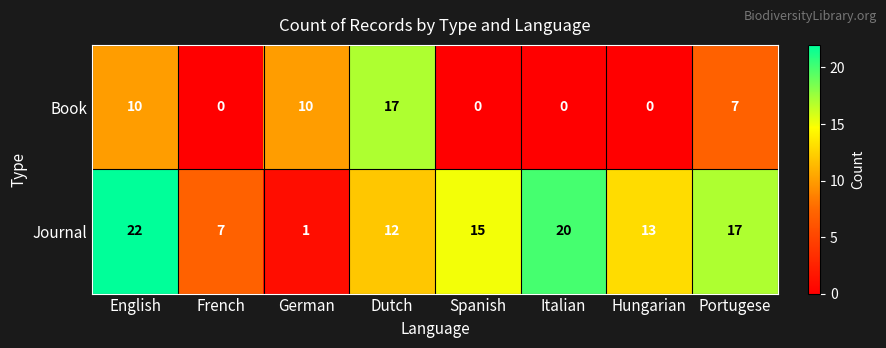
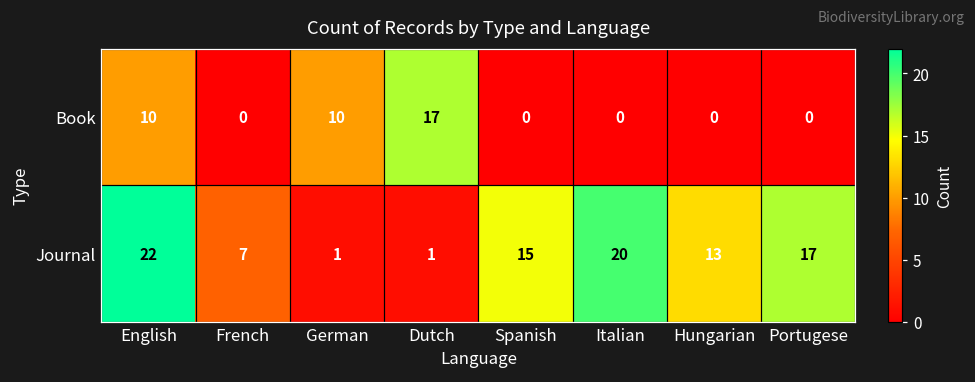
  {
    "Book": {
      "English": 10,
      "French": 0,
      "German": 10,
      "Dutch": 17,
      "Spanish": 0,
      "Italian": 0,
      "Hungarian": 0,
-     "Portugese": 7
+     "Portugese": 0
    },
    "Journal": {
      "English": 22,
      "French": 7,
      "German": 1,
-     "Dutch": 12,
+     "Dutch": 1,
      "Spanish": 15,
      "Italian": 20,
      "Hungarian": 13,
      "Portugese": 17
    }
  }
